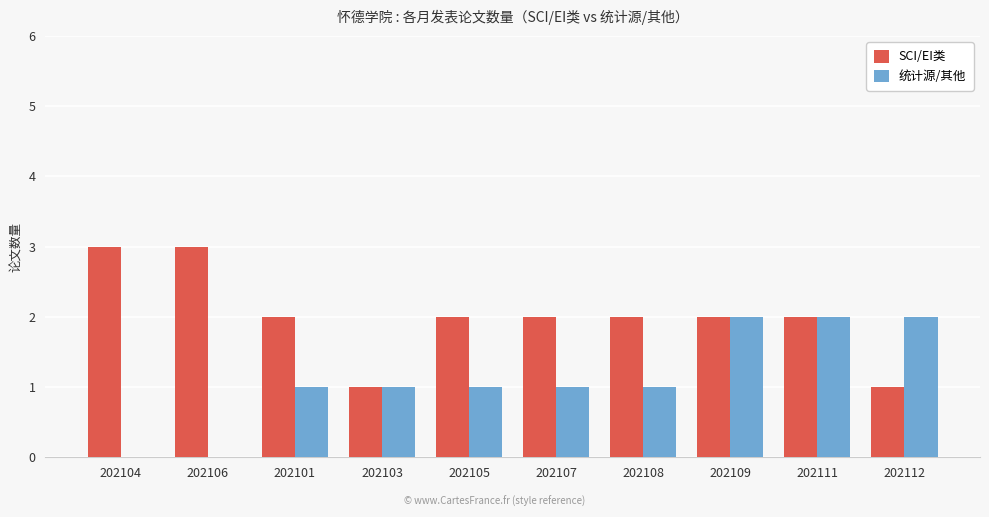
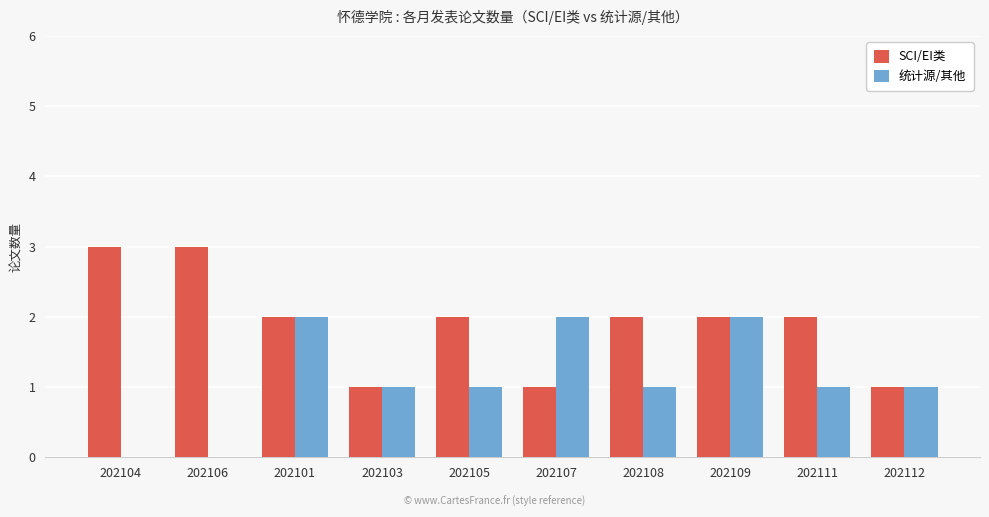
  {
    "SCI/EI类": {
      "202104": 3,
      "202106": 3,
      "202101": 2,
      "202103": 1,
      "202105": 2,
-     "202107": 2,
+     "202107": 1,
      "202108": 2,
      "202109": 2,
      "202111": 2,
      "202112": 1
    },
    "统计源/其他": {
      "202104": 0,
      "202106": 0,
-     "202101": 1,
+     "202101": 2,
      "202103": 1,
      "202105": 1,
-     "202107": 1,
+     "202107": 2,
      "202108": 1,
      "202109": 2,
-     "202111": 2,
-     "202112": 2
+     "202111": 1,
+     "202112": 1
    }
  }
